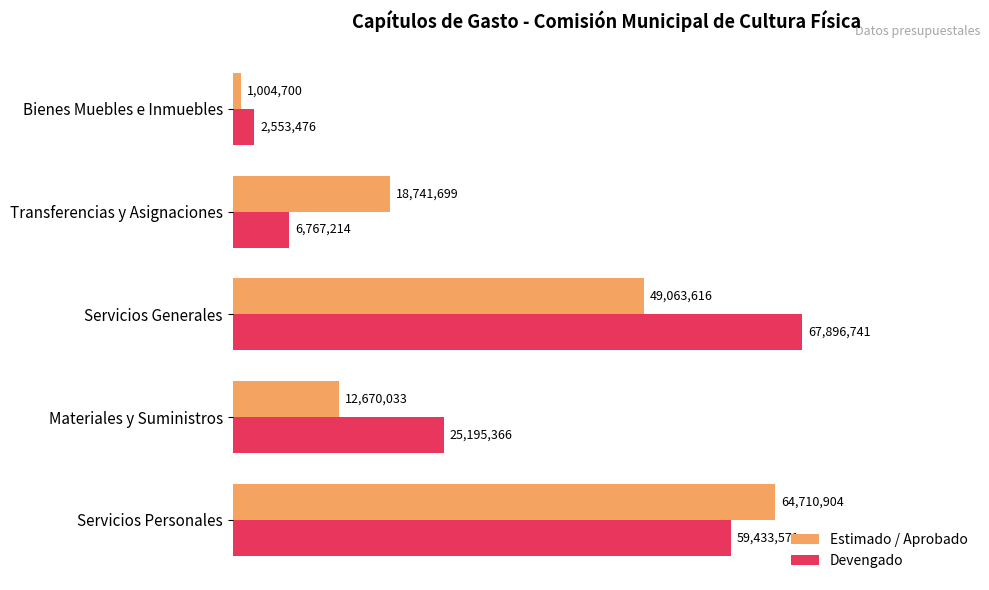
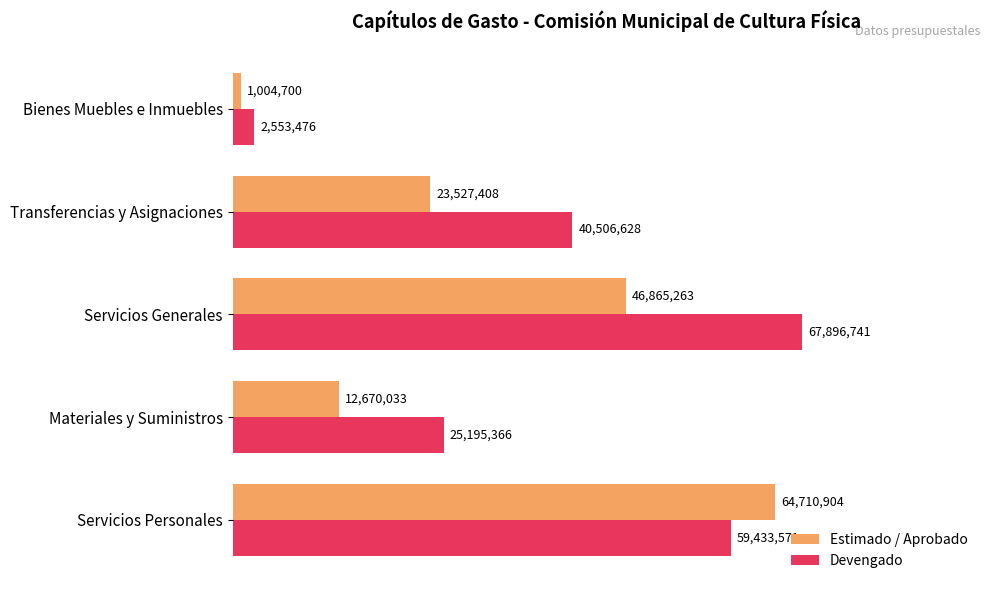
  {
    "Estimado / Aprobado": {
      "Bienes Muebles e Inmuebles": "1,004,700",
-     "Transferencias y Asignaciones": "18,741,699",
-     "Servicios Generales": "49,063,616",
+     "Transferencias y Asignaciones": "23,527,408",
+     "Servicios Generales": "46,865,263",
      "Materiales y Suministros": "12,670,033",
      "Servicios Personales": "64,710,904"
    },
    "Devengado": {
      "Bienes Muebles e Inmuebles": "2,553,476",
-     "Transferencias y Asignaciones": "6,767,214",
+     "Transferencias y Asignaciones": "40,506,628",
      "Servicios Generales": "67,896,741",
      "Materiales y Suministros": "25,195,366",
      "Servicios Personales": "59,433,571"
    }
  }
